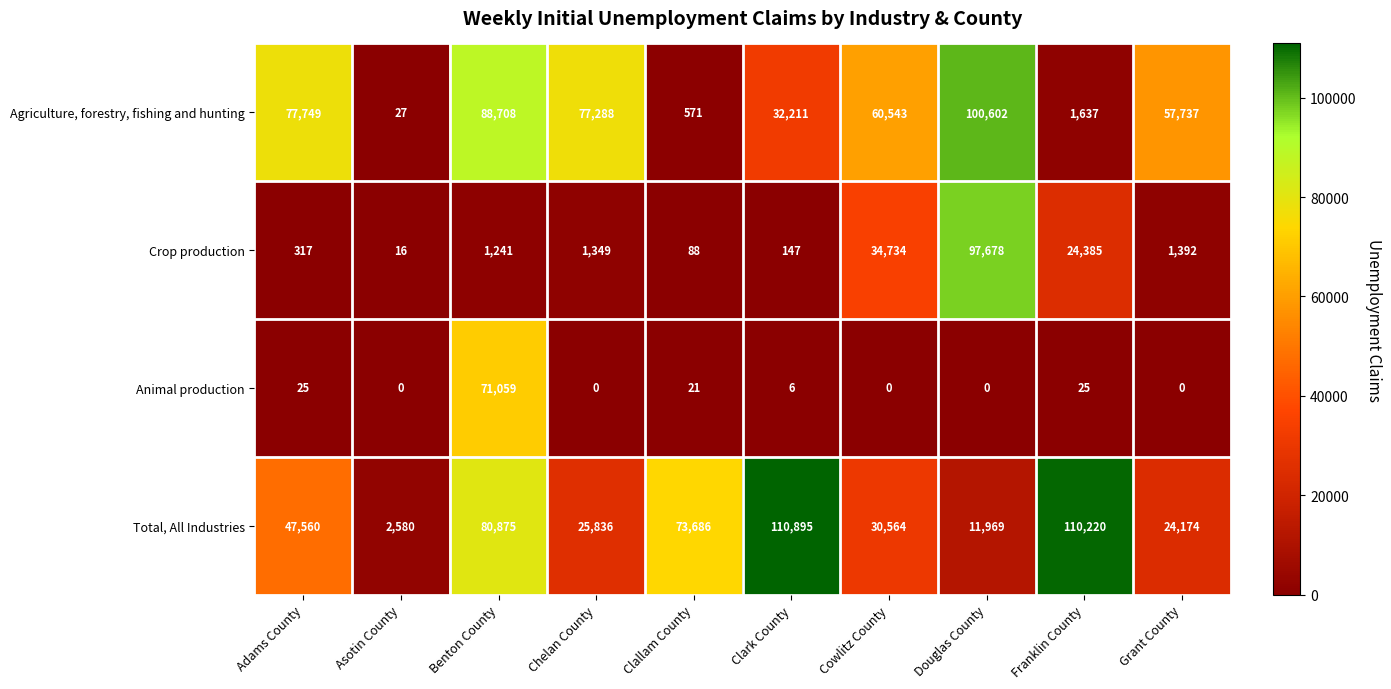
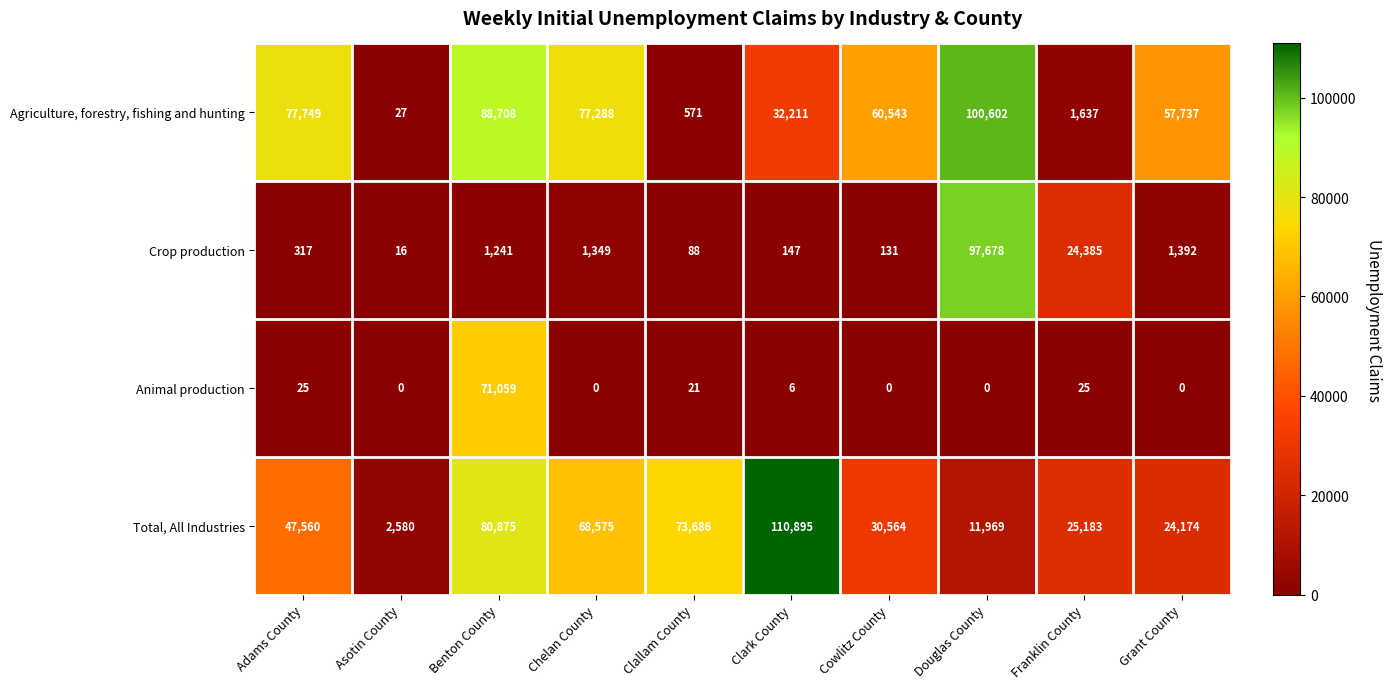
  {
    "Agriculture, forestry, fishing and hunting": {
      "Adams County": "77,749",
      "Asotin County": "27",
      "Benton County": "88,708",
      "Chelan County": "77,288",
      "Clallam County": "571",
      "Clark County": "32,211",
      "Cowlitz County": "60,543",
      "Douglas County": "100,602",
      "Franklin County": "1,637",
      "Grant County": "57,737"
    },
    "Crop production": {
      "Adams County": "317",
      "Asotin County": "16",
      "Benton County": "1,241",
      "Chelan County": "1,349",
      "Clallam County": "88",
      "Clark County": "147",
-     "Cowlitz County": "34,734",
+     "Cowlitz County": "131",
      "Douglas County": "97,678",
      "Franklin County": "24,385",
      "Grant County": "1,392"
    },
    "Animal production": {
      "Adams County": "25",
      "Asotin County": "0",
      "Benton County": "71,059",
      "Chelan County": "0",
      "Clallam County": "21",
      "Clark County": "6",
      "Cowlitz County": "0",
      "Douglas County": "0",
      "Franklin County": "25",
      "Grant County": "0"
    },
    "Total, All Industries": {
      "Adams County": "47,560",
      "Asotin County": "2,580",
      "Benton County": "80,875",
-     "Chelan County": "25,836",
+     "Chelan County": "68,575",
      "Clallam County": "73,686",
      "Clark County": "110,895",
      "Cowlitz County": "30,564",
      "Douglas County": "11,969",
-     "Franklin County": "110,220",
+     "Franklin County": "25,183",
      "Grant County": "24,174"
    }
  }
